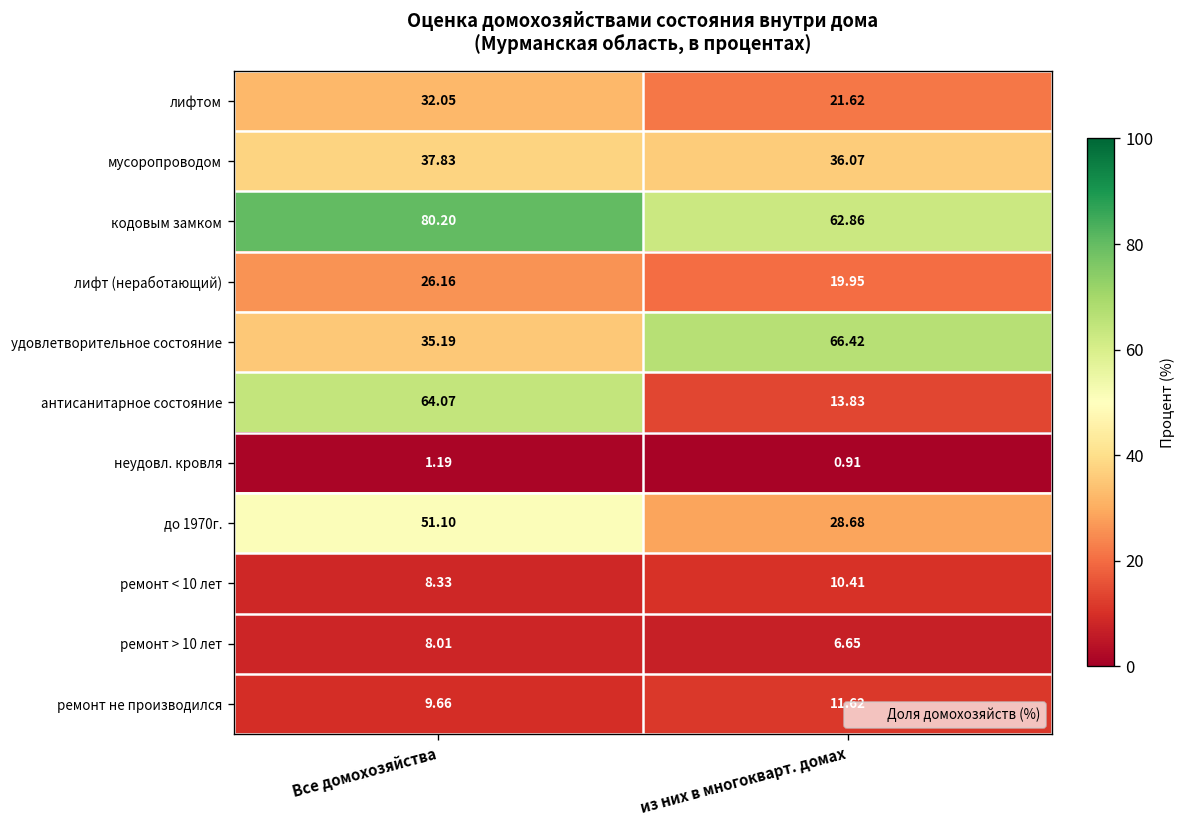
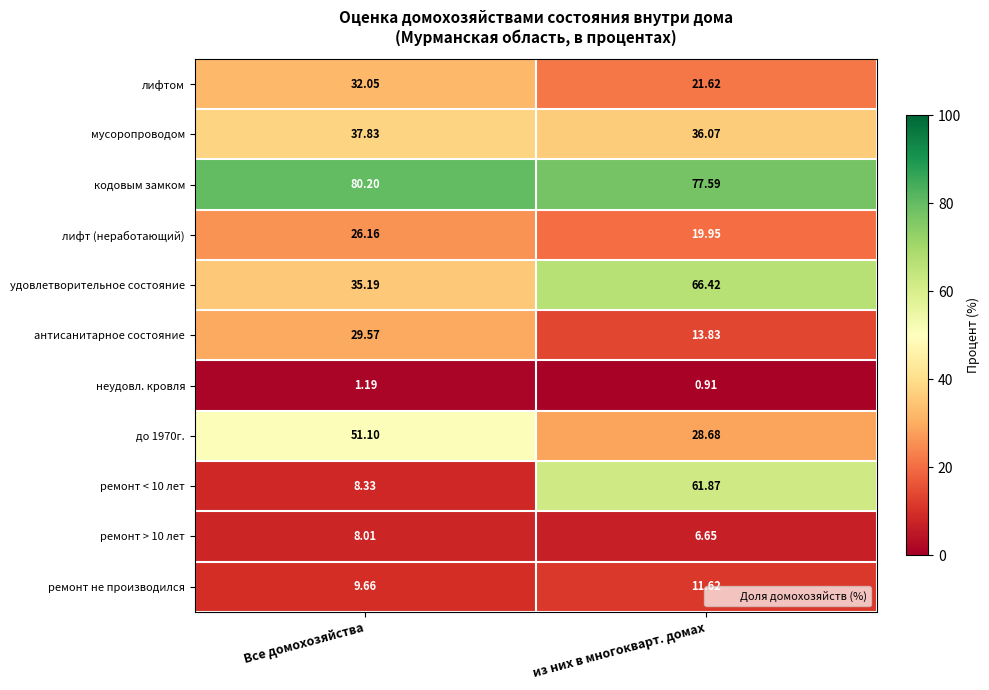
  {
    "лифтом": {
      "Все домохозяйства": 32.05,
      "из них в многокварт. домах": 21.62
    },
    "мусоропроводом": {
      "Все домохозяйства": 37.83,
      "из них в многокварт. домах": 36.07
    },
    "кодовым замком": {
      "Все домохозяйства": 80.20,
-     "из них в многокварт. домах": 62.86
+     "из них в многокварт. домах": 77.59
    },
    "лифт (неработающий)": {
      "Все домохозяйства": 26.16,
      "из них в многокварт. домах": 19.95
    },
    "удовлетворительное состояние": {
      "Все домохозяйства": 35.19,
      "из них в многокварт. домах": 66.42
    },
    "антисанитарное состояние": {
-     "Все домохозяйства": 64.07,
+     "Все домохозяйства": 29.57,
      "из них в многокварт. домах": 13.83
    },
    "неудовл. кровля": {
      "Все домохозяйства": 1.19,
      "из них в многокварт. домах": 0.91
    },
    "до 1970г.": {
      "Все домохозяйства": 51.10,
      "из них в многокварт. домах": 28.68
    },
    "ремонт < 10 лет": {
      "Все домохозяйства": 8.33,
-     "из них в многокварт. домах": 10.41
+     "из них в многокварт. домах": 61.87
    },
    "ремонт > 10 лет": {
      "Все домохозяйства": 8.01,
      "из них в многокварт. домах": 6.65
    },
    "ремонт не производился": {
      "Все домохозяйства": 9.66
    }
  }
